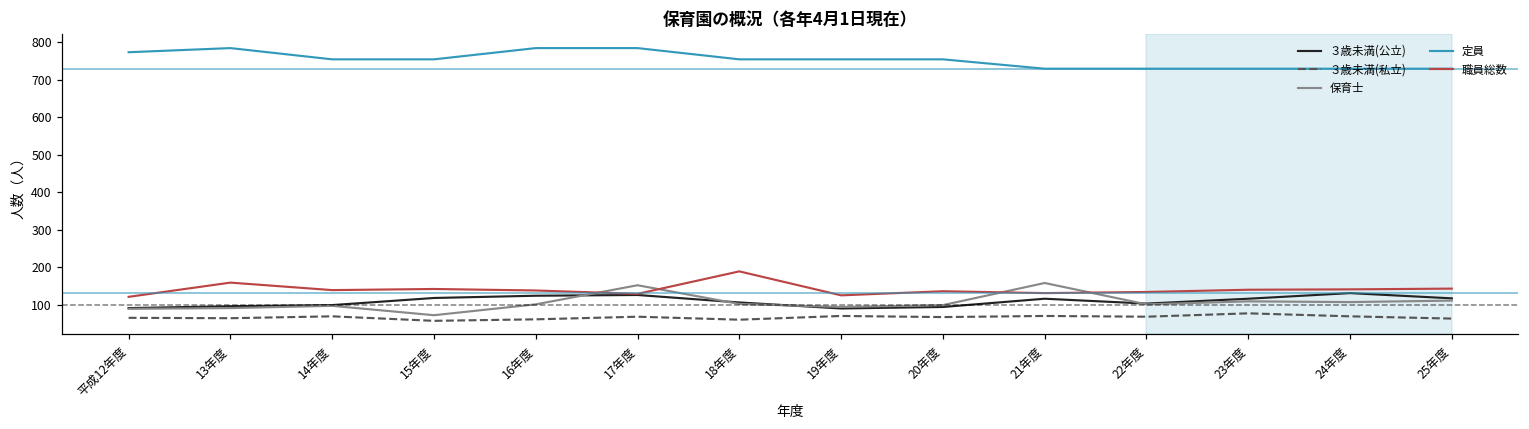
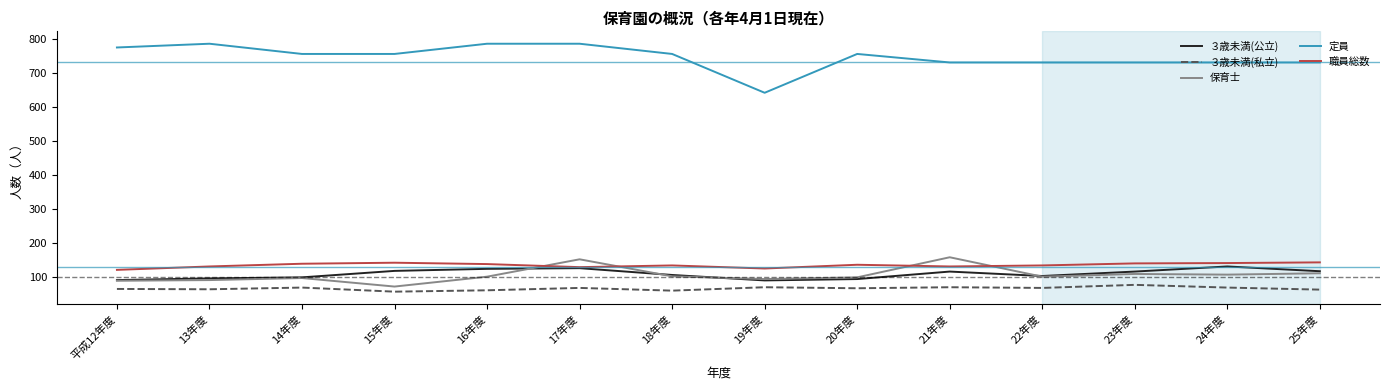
  {
    "３歳未満(公立)": {
      "15年度": 120,
      "16年度": 120,
      "21年度": 120,
      "24年度": 130
    },
    "３歳未満(私立)": {
      "平成12年度": 70,
      "13年度": 60,
      "14年度": 70,
      "15年度": 60,
      "16年度": 60,
      "17年度": 70,
      "18年度": 60,
      "19年度": 70,
      "20年度": 70,
      "21年度": 70,
      "22年度": 70,
      "23年度": 80,
      "24年度": 70,
      "25年度": 60
    },
    "保育士": {
      "15年度": 70,
      "16年度": 100,
      "17年度": 150,
      "21年度": 160,
      "24年度": 110
    },
    "定員": {
      "平成12年度": 770,
      "13年度": 790,
      "14年度": 760,
      "15年度": 760,
      "16年度": 790,
      "17年度": 790,
      "18年度": 760,
-     "19年度": 760,
+     "19年度": 640,
      "20年度": 760,
      "21年度": 730,
      "22年度": 730,
      "23年度": 730,
      "24年度": 730,
      "25年度": 730
    },
    "職員総数": {
      "平成12年度": 120,
-     "13年度": 160,
+     "13年度": 130,
      "14年度": 140,
      "15年度": 140,
      "16年度": 140,
-     "18年度": 190,
+     "18年度": 130,
      "19年度": 130,
      "20年度": 140,
      "21年度": 130,
      "22年度": 130,
      "23年度": 140,
      "24年度": 140,
      "25年度": 140
    }
  }
